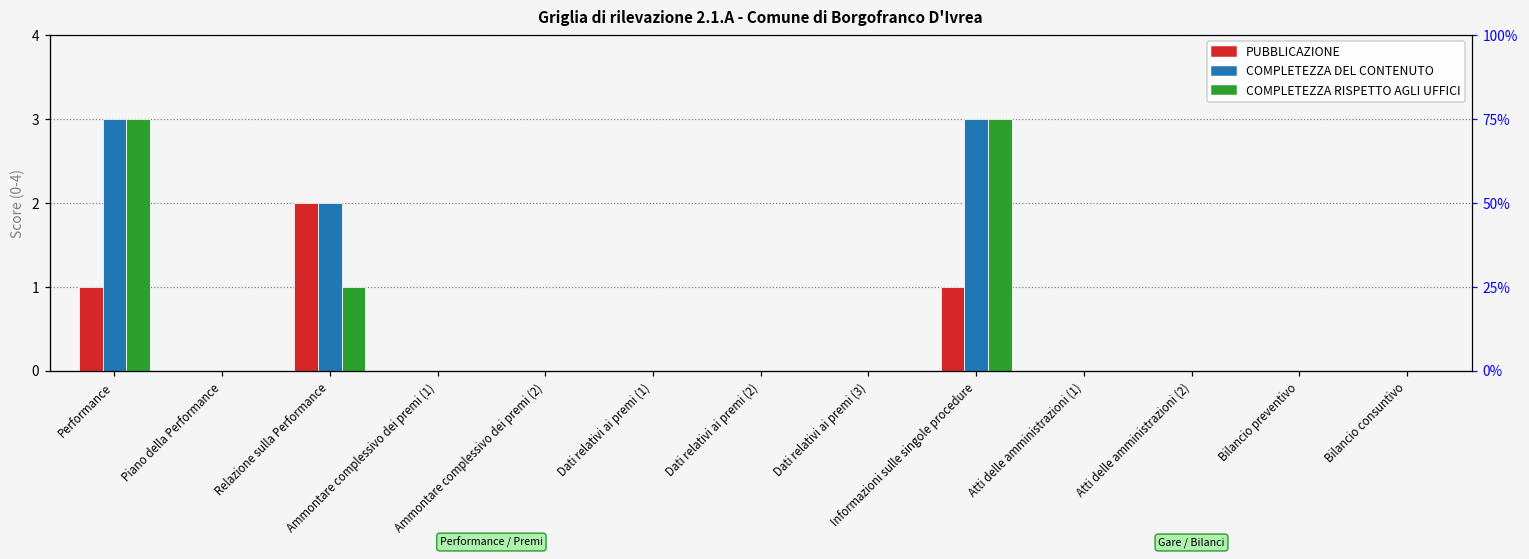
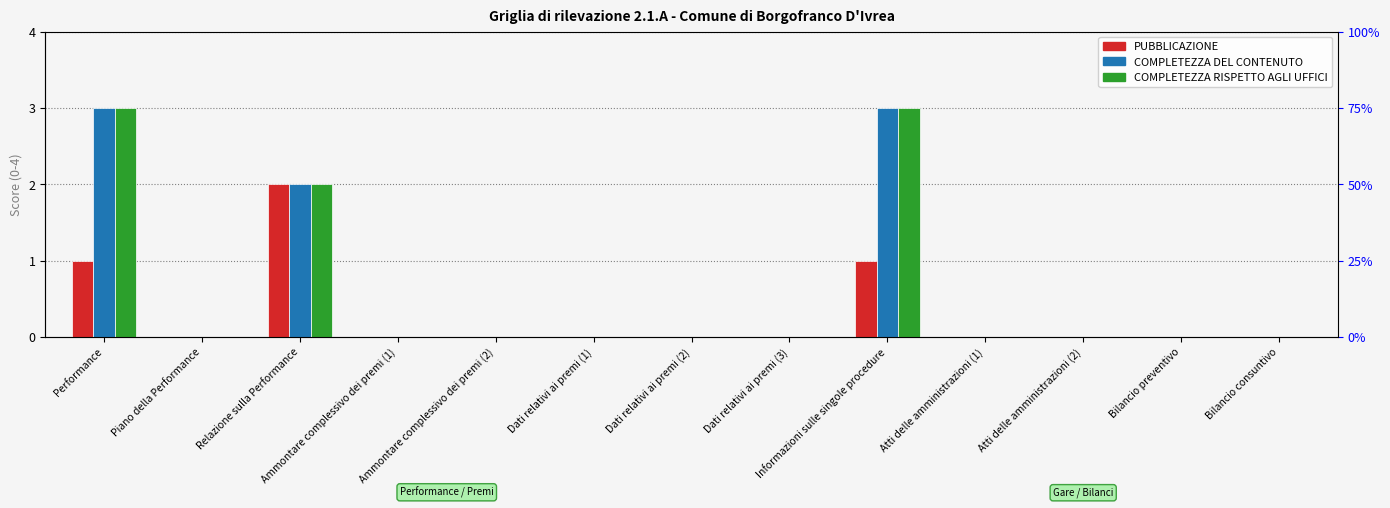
  {
    "PUBBLICAZIONE": {
      "Performance": 1,
      "Piano della Performance": 0,
      "Relazione sulla Performance": 2,
      "Ammontare complessivo dei premi (1)": 0,
      "Ammontare complessivo dei premi (2)": 0,
      "Dati relativi ai premi (1)": 0,
      "Dati relativi ai premi (2)": 0,
      "Dati relativi ai premi (3)": 0,
      "Informazioni sulle singole procedure": 1,
      "Atti delle amministrazioni (1)": 0,
      "Atti delle amministrazioni (2)": 0,
      "Bilancio preventivo": 0,
      "Bilancio consuntivo": 0
    },
    "COMPLETEZZA DEL CONTENUTO": {
      "Performance": 3,
      "Piano della Performance": 0,
      "Relazione sulla Performance": 2,
      "Ammontare complessivo dei premi (1)": 0,
      "Ammontare complessivo dei premi (2)": 0,
      "Dati relativi ai premi (1)": 0,
      "Dati relativi ai premi (2)": 0,
      "Dati relativi ai premi (3)": 0,
      "Informazioni sulle singole procedure": 3,
      "Atti delle amministrazioni (1)": 0,
      "Atti delle amministrazioni (2)": 0,
      "Bilancio preventivo": 0,
      "Bilancio consuntivo": 0
    },
    "COMPLETEZZA RISPETTO AGLI UFFICI": {
      "Performance": 3,
      "Piano della Performance": 0,
-     "Relazione sulla Performance": 1,
+     "Relazione sulla Performance": 2,
      "Ammontare complessivo dei premi (1)": 0,
      "Ammontare complessivo dei premi (2)": 0,
      "Dati relativi ai premi (1)": 0,
      "Dati relativi ai premi (2)": 0,
      "Dati relativi ai premi (3)": 0,
      "Informazioni sulle singole procedure": 3,
      "Atti delle amministrazioni (1)": 0,
      "Atti delle amministrazioni (2)": 0,
      "Bilancio preventivo": 0,
      "Bilancio consuntivo": 0
    }
  }
